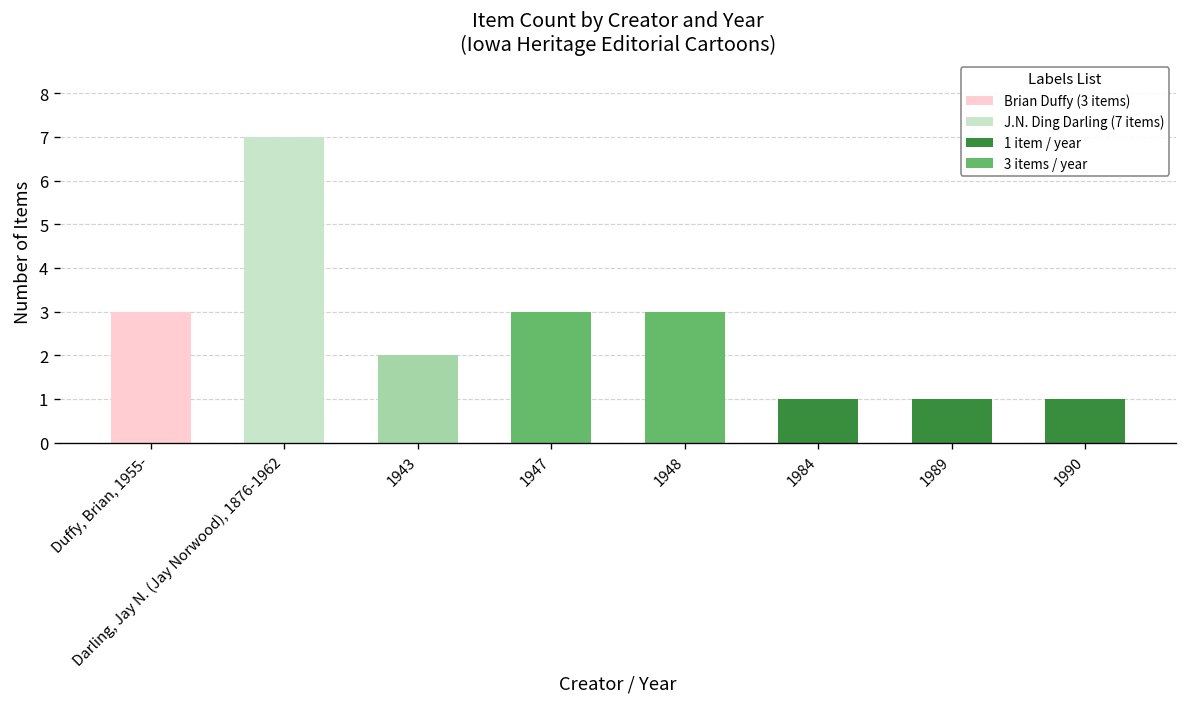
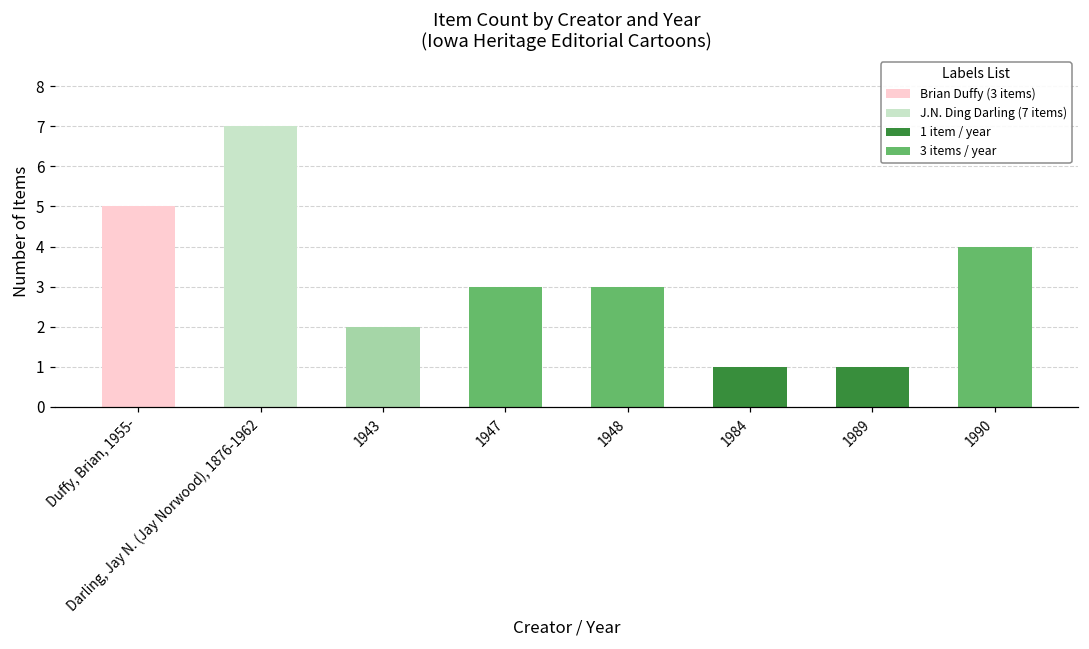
  {
-   "Duffy, Brian, 1955-": 3,
+   "Duffy, Brian, 1955-": 5,
    "Darling, Jay N. (Jay Norwood), 1876-1962": 7,
    "1943": 2,
    "1947": 3,
    "1948": 3,
    "1984": 1,
    "1989": 1,
-   "1990": 1
+   "1990": 4
  }
